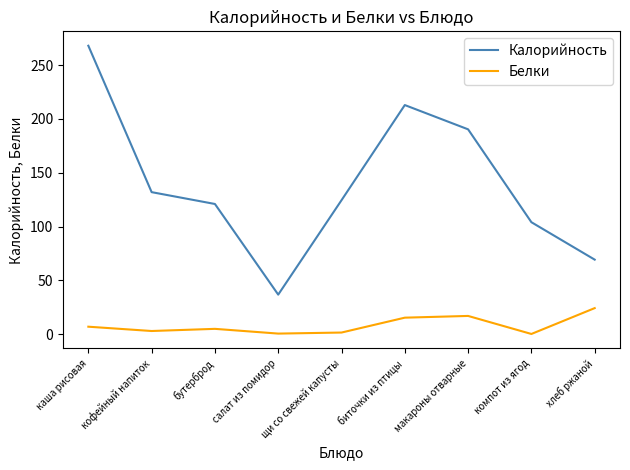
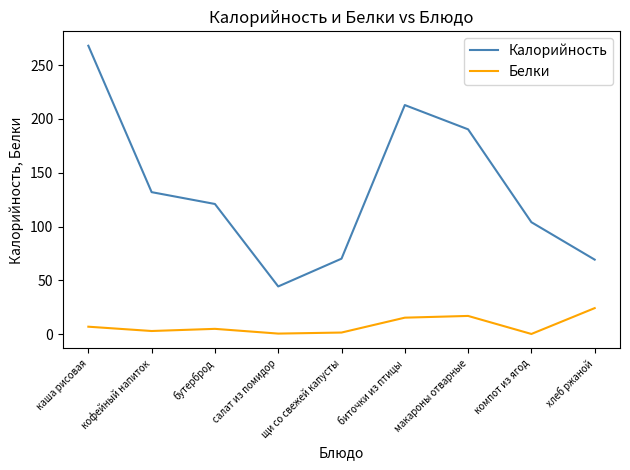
  {
    "Калорийность": {
      "каша рисовая": 268,
      "кофейный напиток": 132,
      "бутерброд": 121,
-     "салат из помидор": 37,
-     "щи со свежей капусты": 125,
+     "салат из помидор": 44,
+     "щи со свежей капусты": 70,
      "биточки из птицы": 213,
      "макароны отварные": 190,
      "компот из ягод": 104,
      "хлеб ржаной": 69
    },
    "Белки": {
      "каша рисовая": 7,
      "кофейный напиток": 3,
      "бутерброд": 5,
      "салат из помидор": 1,
      "щи со свежей капусты": 2,
      "биточки из птицы": 15,
      "макароны отварные": 17,
      "компот из ягод": 0,
      "хлеб ржаной": 24
    }
  }
